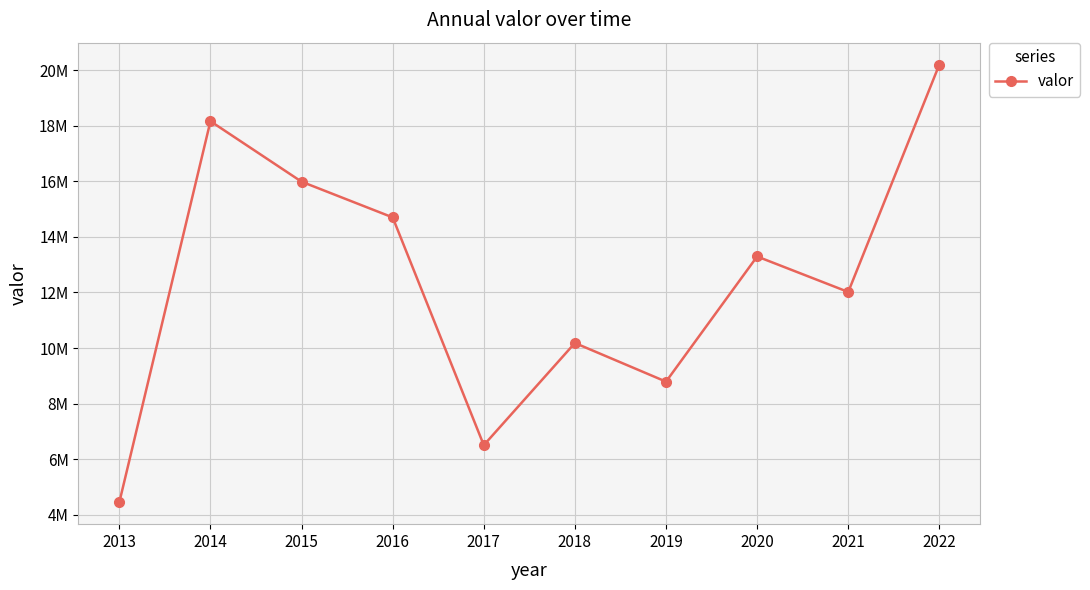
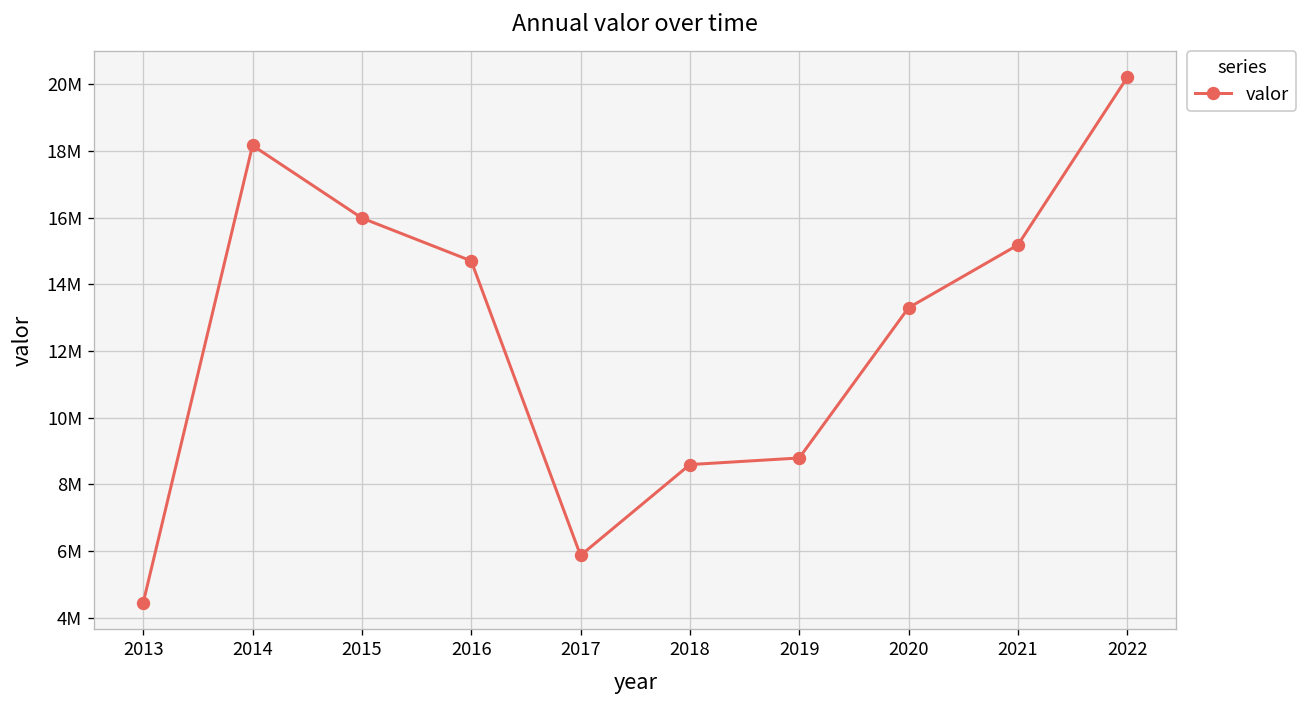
  {
    "2013": 4500000,
    "2014": 18200000,
    "2015": 16000000,
    "2016": 14700000,
-   "2017": 6500000,
-   "2018": 10200000,
+   "2017": 5900000,
+   "2018": 8600000,
    "2019": 8800000,
    "2020": 13300000,
-   "2021": 12000000,
+   "2021": 15200000,
    "2022": 20200000
  }
